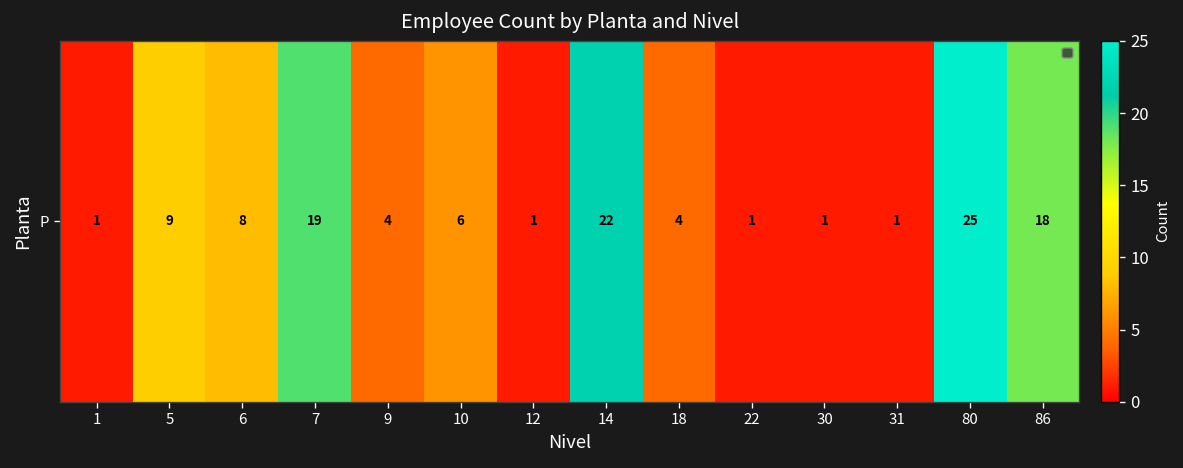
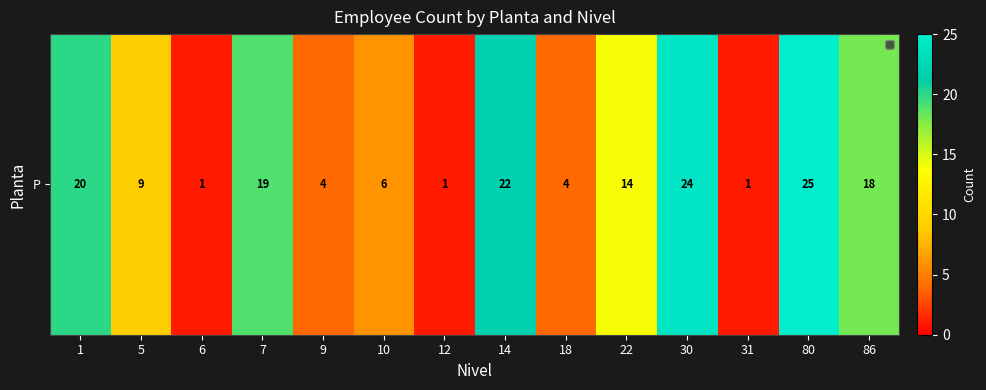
  {
    "P": {
-     "1": 1,
+     "1": 20,
      "5": 9,
-     "6": 8,
+     "6": 1,
      "7": 19,
      "9": 4,
      "10": 6,
      "12": 1,
      "14": 22,
      "18": 4,
-     "22": 1,
-     "30": 1,
+     "22": 14,
+     "30": 24,
      "31": 1,
      "80": 25,
      "86": 18
    }
  }
